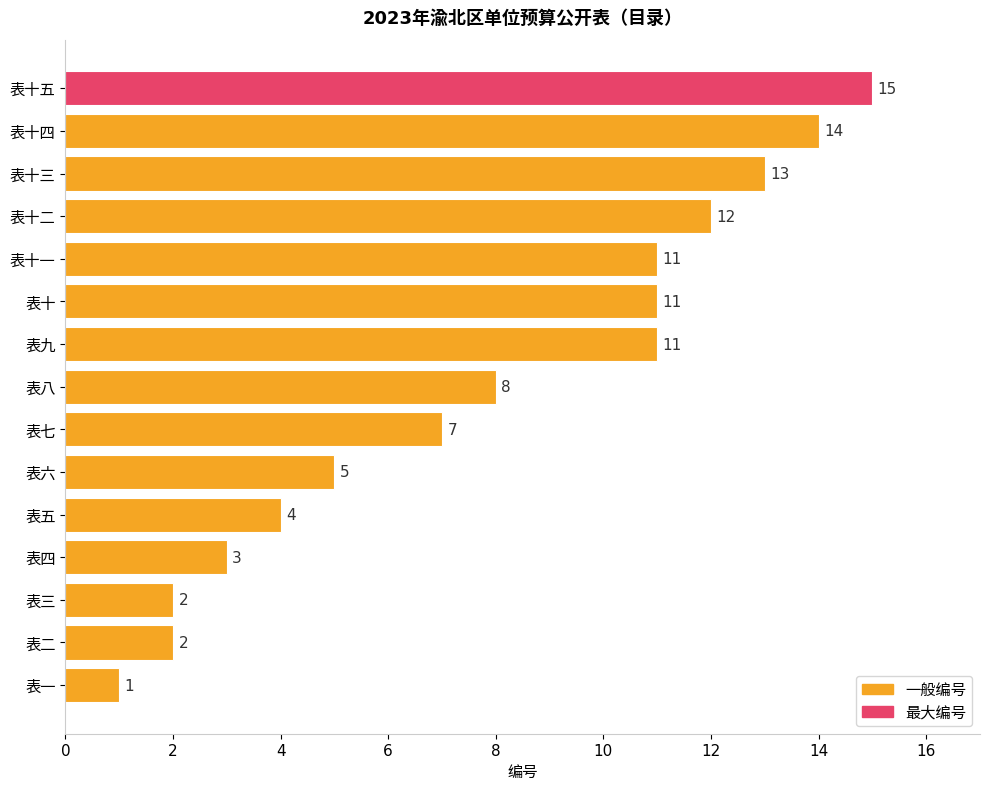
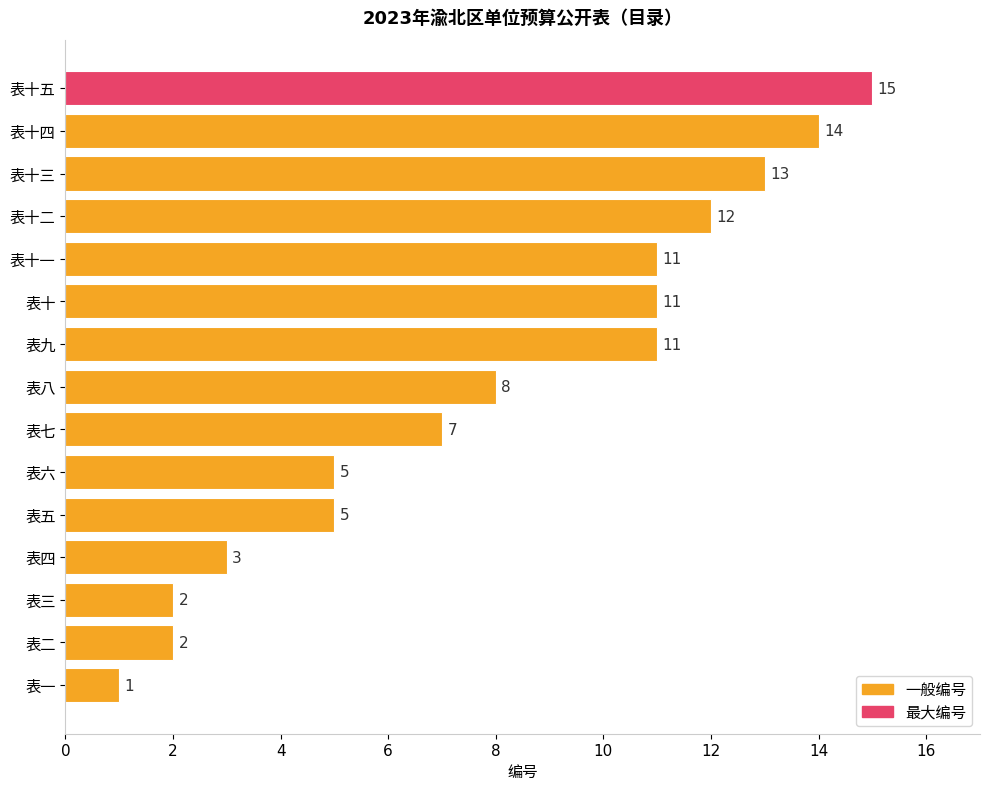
  {
    "表十五": 15,
    "表十四": 14,
    "表十三": 13,
    "表十二": 12,
    "表十一": 11,
    "表十": 11,
    "表九": 11,
    "表八": 8,
    "表七": 7,
    "表六": 5,
-   "表五": 4,
+   "表五": 5,
    "表四": 3,
    "表三": 2,
    "表二": 2,
    "表一": 1
  }
